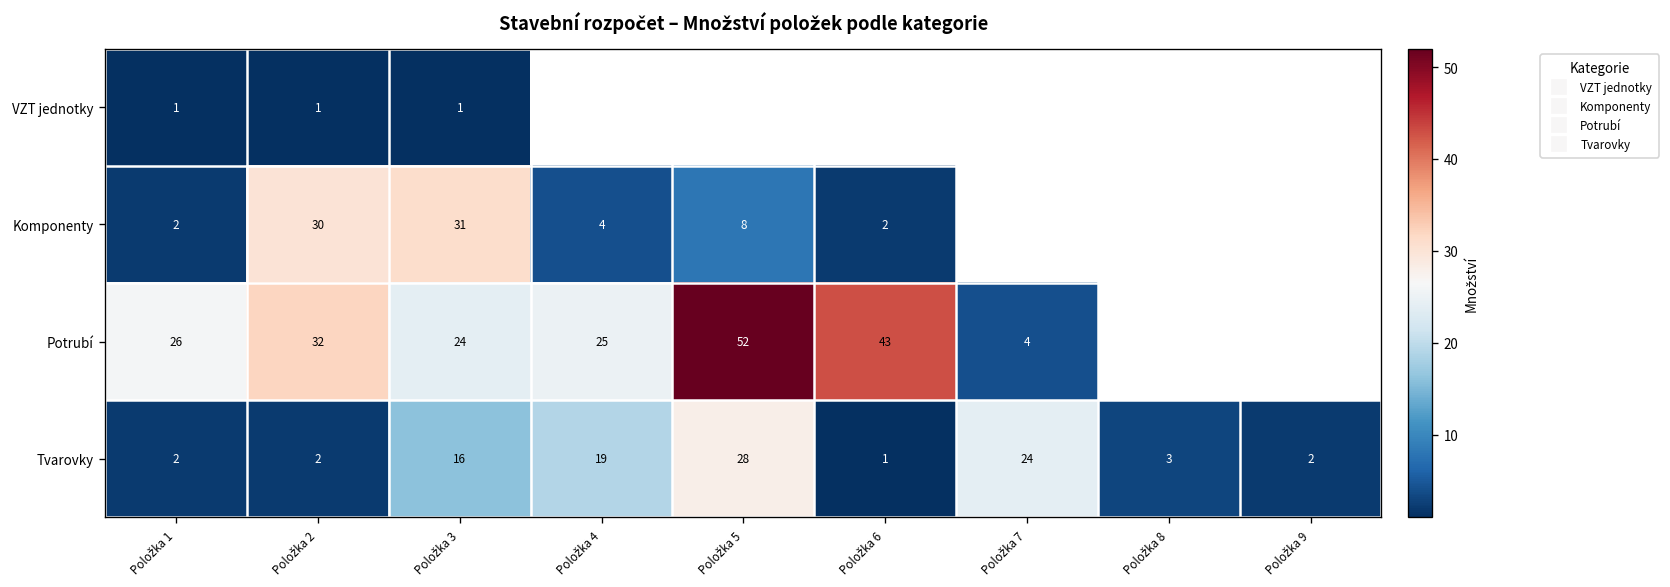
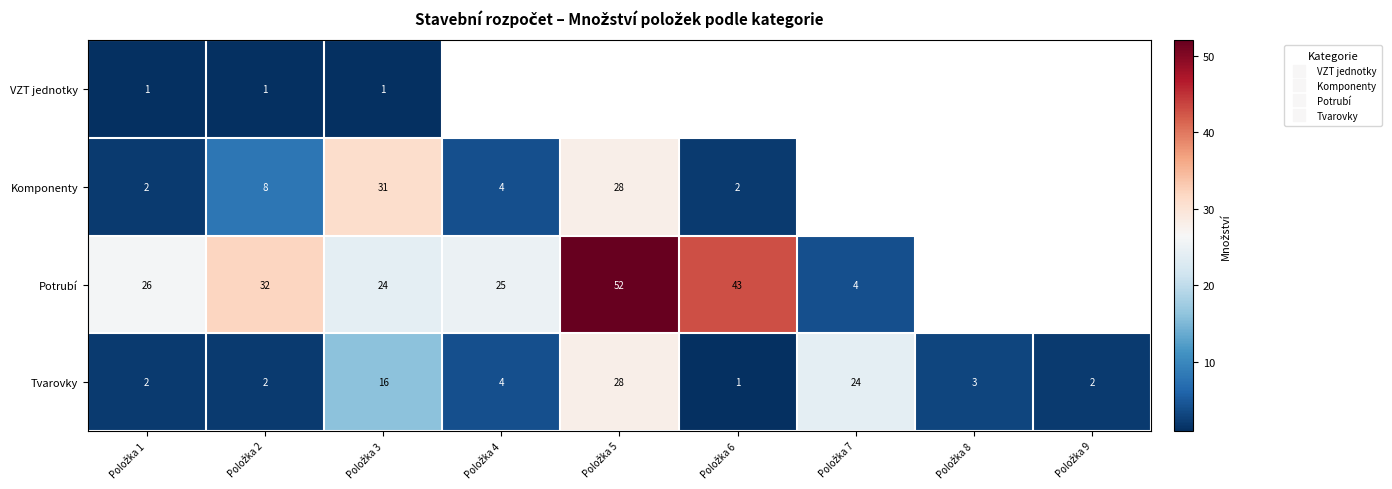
  {
    "VZT jednotky": {
      "Položka 1": 1,
      "Položka 2": 1,
      "Položka 3": 1
    },
    "Komponenty": {
      "Položka 1": 2,
-     "Položka 2": 30,
+     "Položka 2": 8,
      "Položka 3": 31,
      "Položka 4": 4,
-     "Položka 5": 8,
+     "Položka 5": 28,
      "Položka 6": 2
    },
    "Potrubí": {
      "Položka 1": 26,
      "Položka 2": 32,
      "Položka 3": 24,
      "Položka 4": 25,
      "Položka 5": 52,
      "Položka 6": 43,
      "Položka 7": 4
    },
    "Tvarovky": {
      "Položka 1": 2,
      "Položka 2": 2,
      "Položka 3": 16,
-     "Položka 4": 19,
+     "Položka 4": 4,
      "Položka 5": 28,
      "Položka 6": 1,
      "Položka 7": 24,
      "Položka 8": 3,
      "Položka 9": 2
    }
  }
